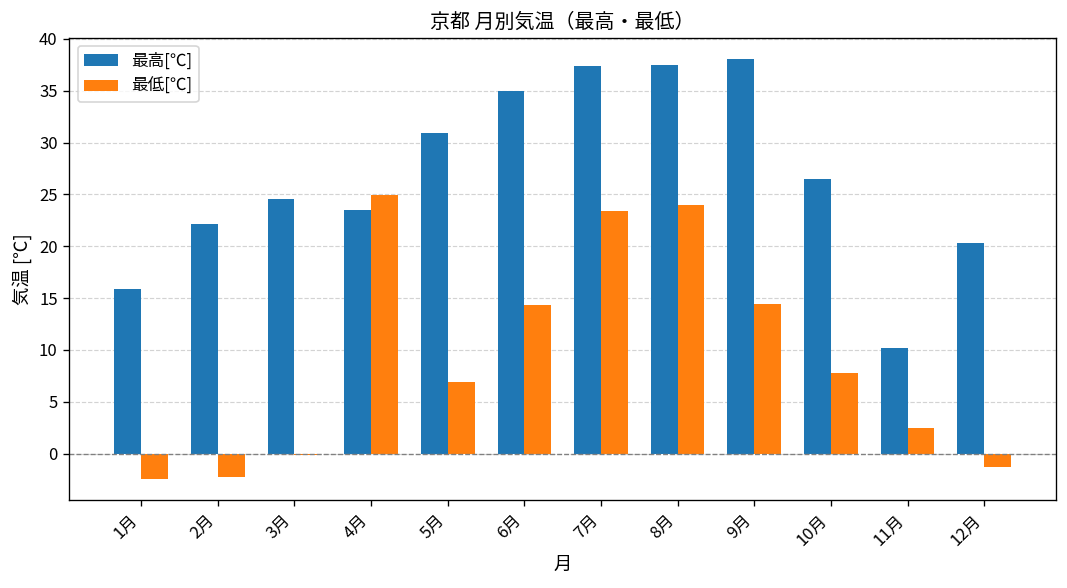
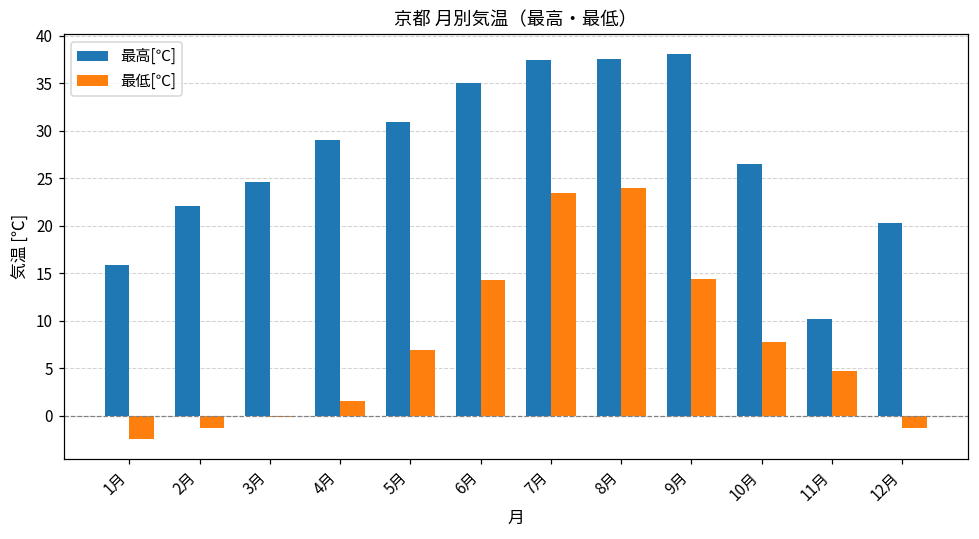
  {
    "最高[℃]": {
      "1月": 16,
      "2月": 22,
      "3月": 25,
-     "4月": 24,
+     "4月": 29,
      "5月": 31,
      "6月": 35,
      "7月": 37,
      "8月": 38,
      "9月": 38,
      "10月": 27,
      "11月": 10,
      "12月": 20
    },
    "最低[℃]": {
      "1月": -3,
-     "2月": -2,
-     "4月": 25,
+     "2月": -1,
+     "4月": 2,
      "5月": 7,
      "6月": 14,
      "7月": 23,
      "8月": 24,
      "9月": 14,
      "10月": 8,
-     "11月": 3,
+     "11月": 5,
      "12月": -1
    }
  }
